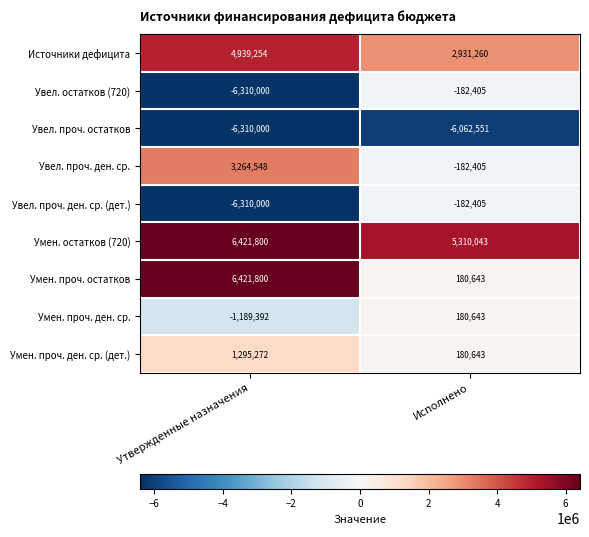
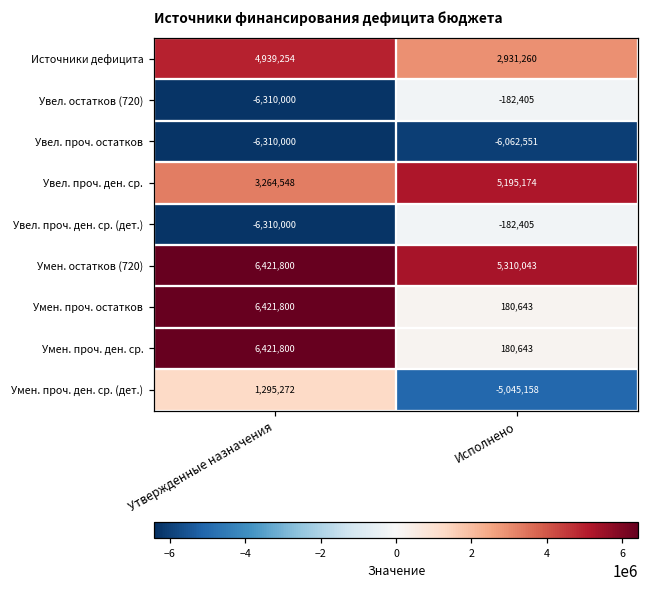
  {
    "Источники дефицита": {
      "Утвержденные назначения": "4,939,254",
      "Исполнено": "2,931,260"
    },
    "Увел. остатков (720)": {
      "Утвержденные назначения": "-6,310,000",
      "Исполнено": "-182,405"
    },
    "Увел. проч. остатков": {
      "Утвержденные назначения": "-6,310,000",
      "Исполнено": "-6,062,551"
    },
    "Увел. проч. ден. ср.": {
      "Утвержденные назначения": "3,264,548",
-     "Исполнено": "-182,405"
+     "Исполнено": "5,195,174"
    },
    "Увел. проч. ден. ср. (дет.)": {
      "Утвержденные назначения": "-6,310,000",
      "Исполнено": "-182,405"
    },
    "Умен. остатков (720)": {
      "Утвержденные назначения": "6,421,800",
      "Исполнено": "5,310,043"
    },
    "Умен. проч. остатков": {
      "Утвержденные назначения": "6,421,800",
      "Исполнено": "180,643"
    },
    "Умен. проч. ден. ср.": {
-     "Утвержденные назначения": "-1,189,392",
+     "Утвержденные назначения": "6,421,800",
      "Исполнено": "180,643"
    },
    "Умен. проч. ден. ср. (дет.)": {
      "Утвержденные назначения": "1,295,272",
-     "Исполнено": "180,643"
+     "Исполнено": "-5,045,158"
    }
  }
